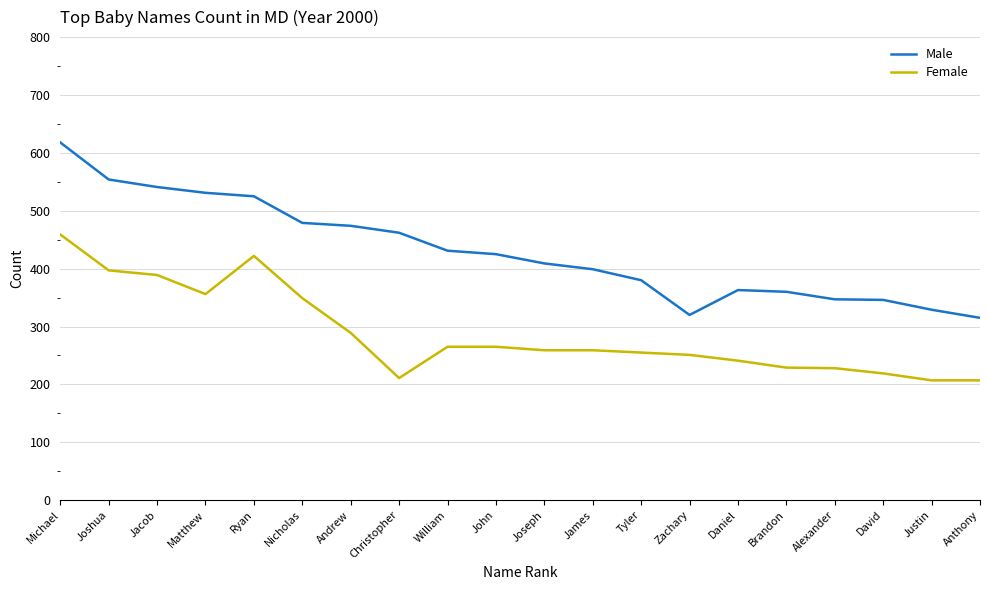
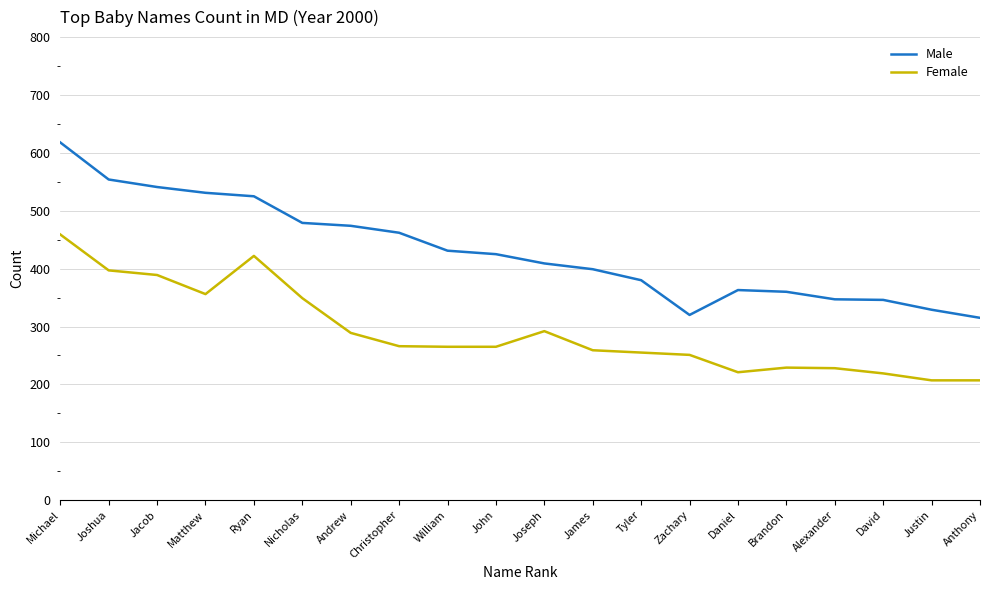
  {
    "Male": {
      "Michael": 620,
      "Joshua": 550,
      "Jacob": 540,
      "Matthew": 530,
      "Ryan": 530,
      "Nicholas": 480,
      "Andrew": 470,
      "Christopher": 460,
      "William": 430,
      "John": 430,
      "Joseph": 410,
      "James": 400,
      "Tyler": 380,
      "Zachary": 320,
      "Daniel": 360,
      "Brandon": 360,
      "Alexander": 350,
      "David": 350,
      "Justin": 330,
      "Anthony": 320
    },
    "Female": {
      "Michael": 460,
      "Joshua": 400,
      "Jacob": 390,
      "Matthew": 360,
      "Ryan": 420,
      "Nicholas": 350,
      "Andrew": 290,
-     "Christopher": 210,
+     "Christopher": 270,
      "William": 270,
      "John": 270,
-     "Joseph": 260,
+     "Joseph": 290,
      "James": 260,
      "Tyler": 260,
      "Zachary": 250,
-     "Daniel": 240,
+     "Daniel": 220,
      "Brandon": 230,
      "Alexander": 230,
      "David": 220,
      "Justin": 210,
      "Anthony": 210
    }
  }
